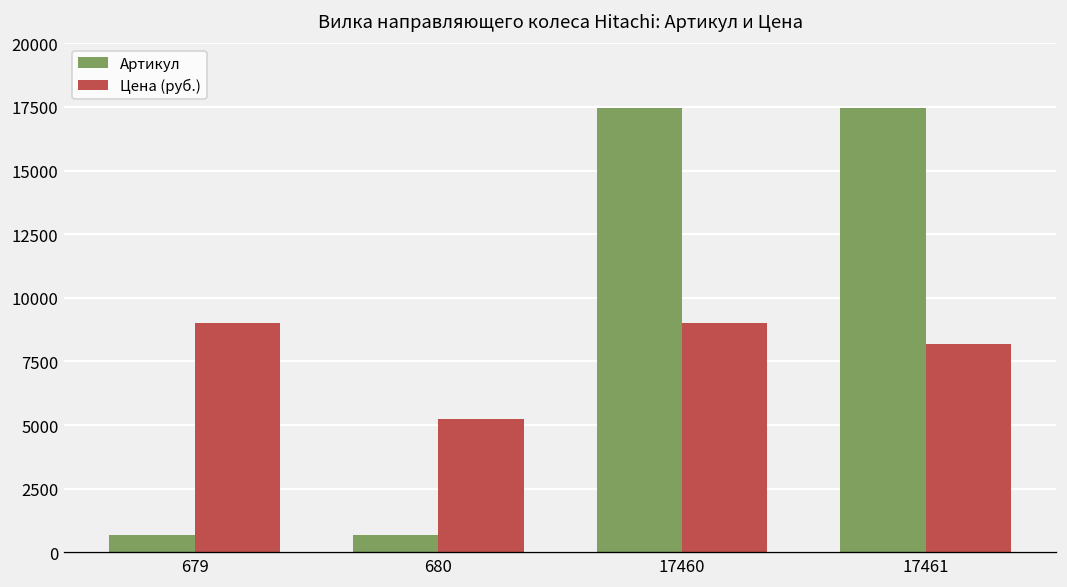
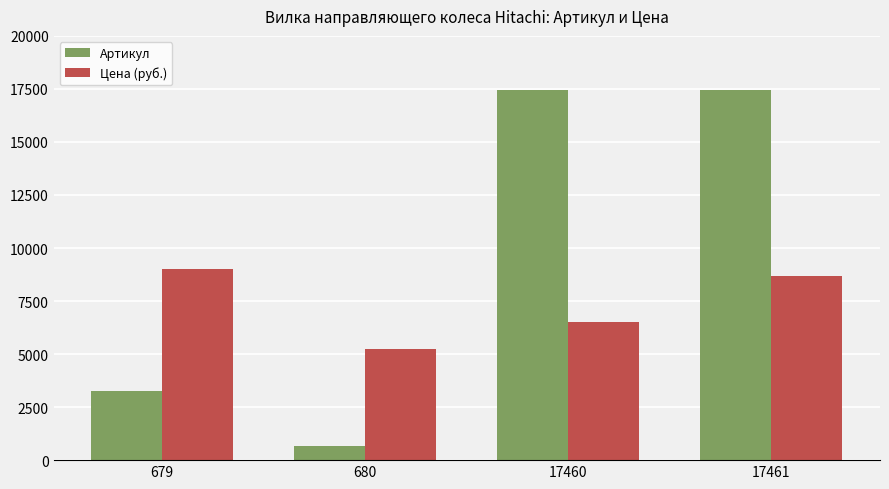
  {
    "Артикул": {
-     "679": 700,
+     "679": 3300,
      "680": 700,
      "17460": 17500,
      "17461": 17500
    },
    "Цена (руб.)": {
      "679": 9000,
      "680": 5300,
-     "17460": 9000,
-     "17461": 8200
+     "17460": 6500,
+     "17461": 8700
    }
  }
